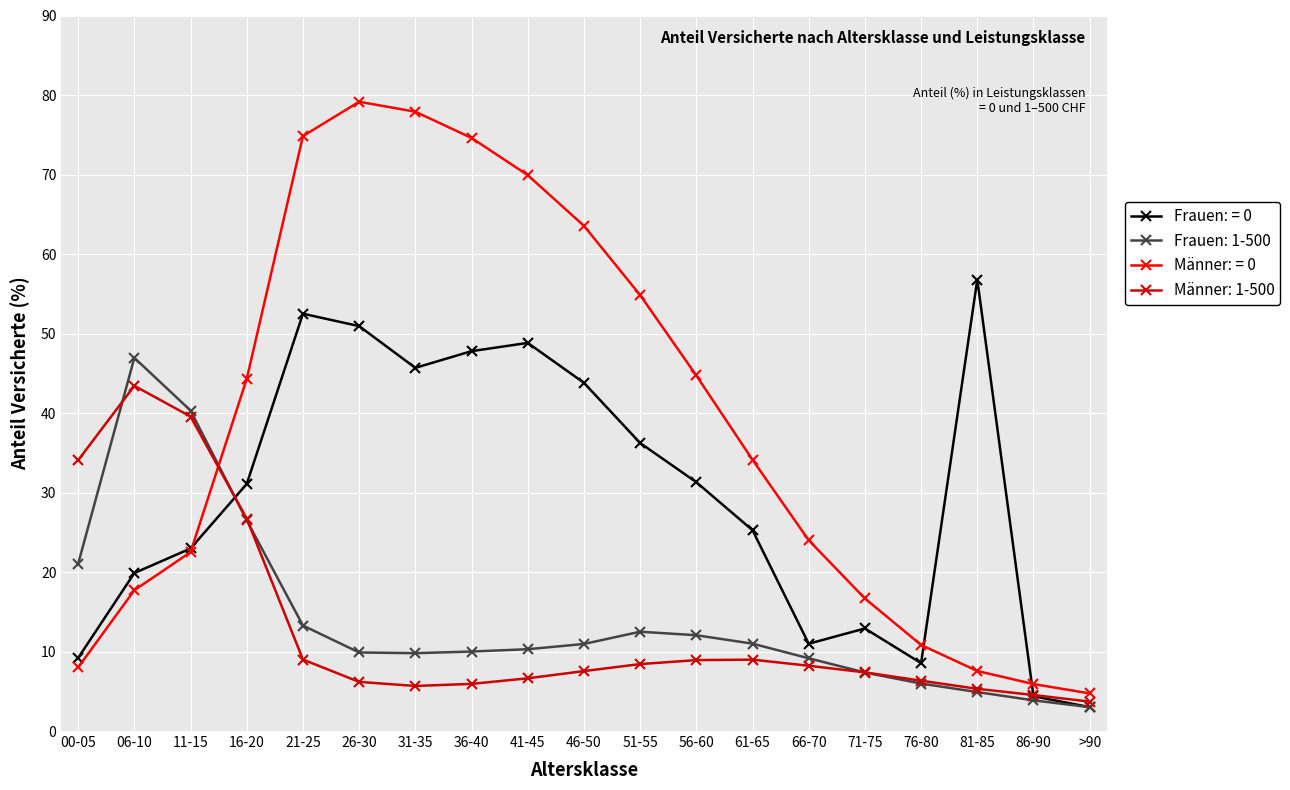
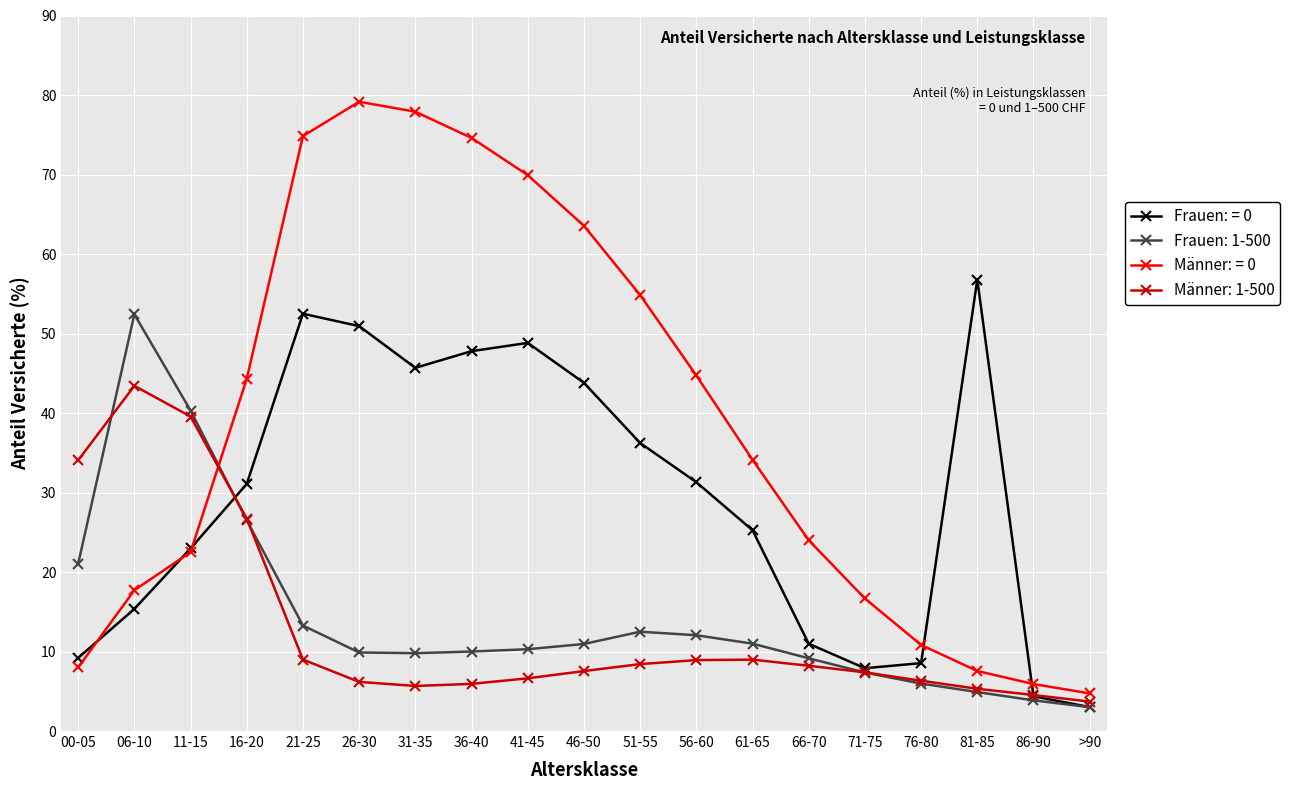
  {
    "Frauen: = 0": {
      "00-05": 9,
-     "06-10": 20,
+     "06-10": 15,
      "11-15": 23,
      "16-20": 31,
      "21-25": 52,
      "26-30": 51,
      "31-35": 46,
      "36-40": 48,
      "41-45": 49,
      "46-50": 44,
      "51-55": 36,
      "56-60": 31,
      "61-65": 25,
      "66-70": 11,
-     "71-75": 13,
+     "71-75": 8,
      "76-80": 9,
      "81-85": 57
    },
    "Frauen: 1-500": {
      "00-05": 21,
-     "06-10": 47,
+     "06-10": 52,
      "11-15": 40,
      "21-25": 13,
      "26-30": 10,
      "31-35": 10,
      "36-40": 10,
      "41-45": 10,
      "46-50": 11,
      "51-55": 12,
      "56-60": 12,
      "61-65": 11,
      "66-70": 9,
      "76-80": 6,
      "81-85": 5,
      "86-90": 4
    }
  }
